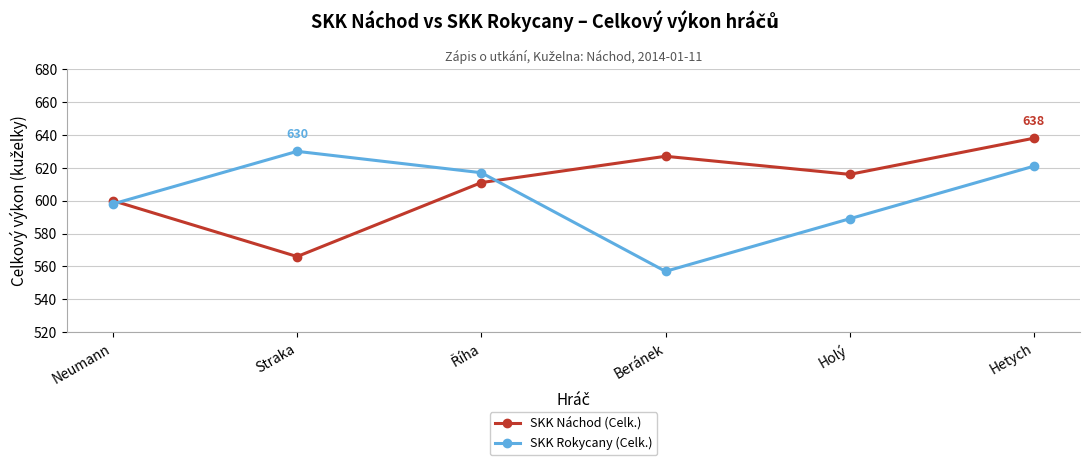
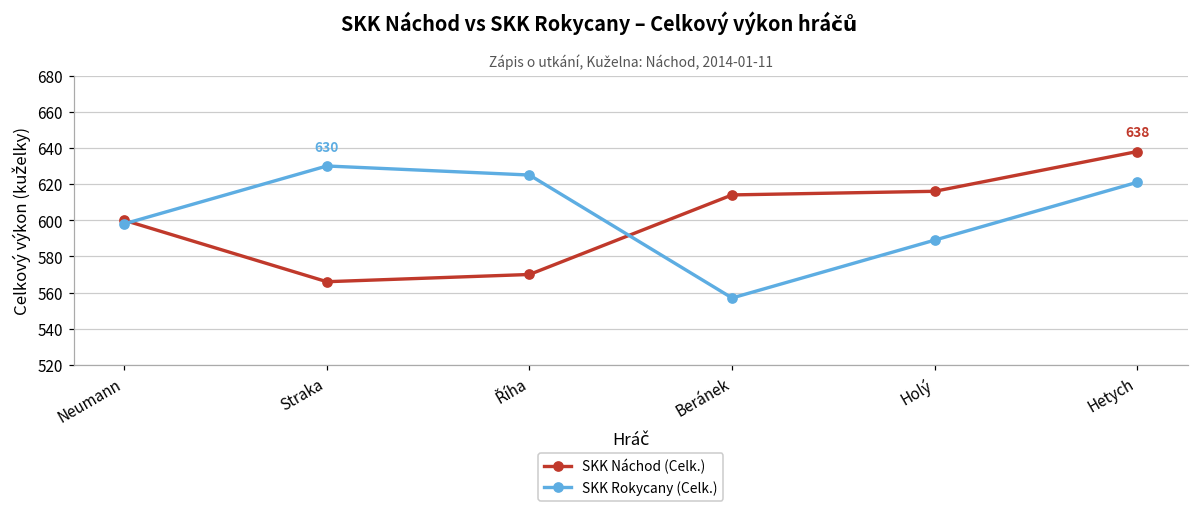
  {
    "SKK Náchod (Celk.)": {
      "Neumann": 600,
      "Straka": 566,
-     "Říha": 611,
-     "Beránek": 627,
+     "Říha": 570,
+     "Beránek": 614,
      "Holý": 616
    },
    "SKK Rokycany (Celk.)": {
      "Neumann": 598,
-     "Říha": 617,
+     "Říha": 625,
      "Beránek": 557,
      "Holý": 589,
      "Hetych": 621
    }
  }
